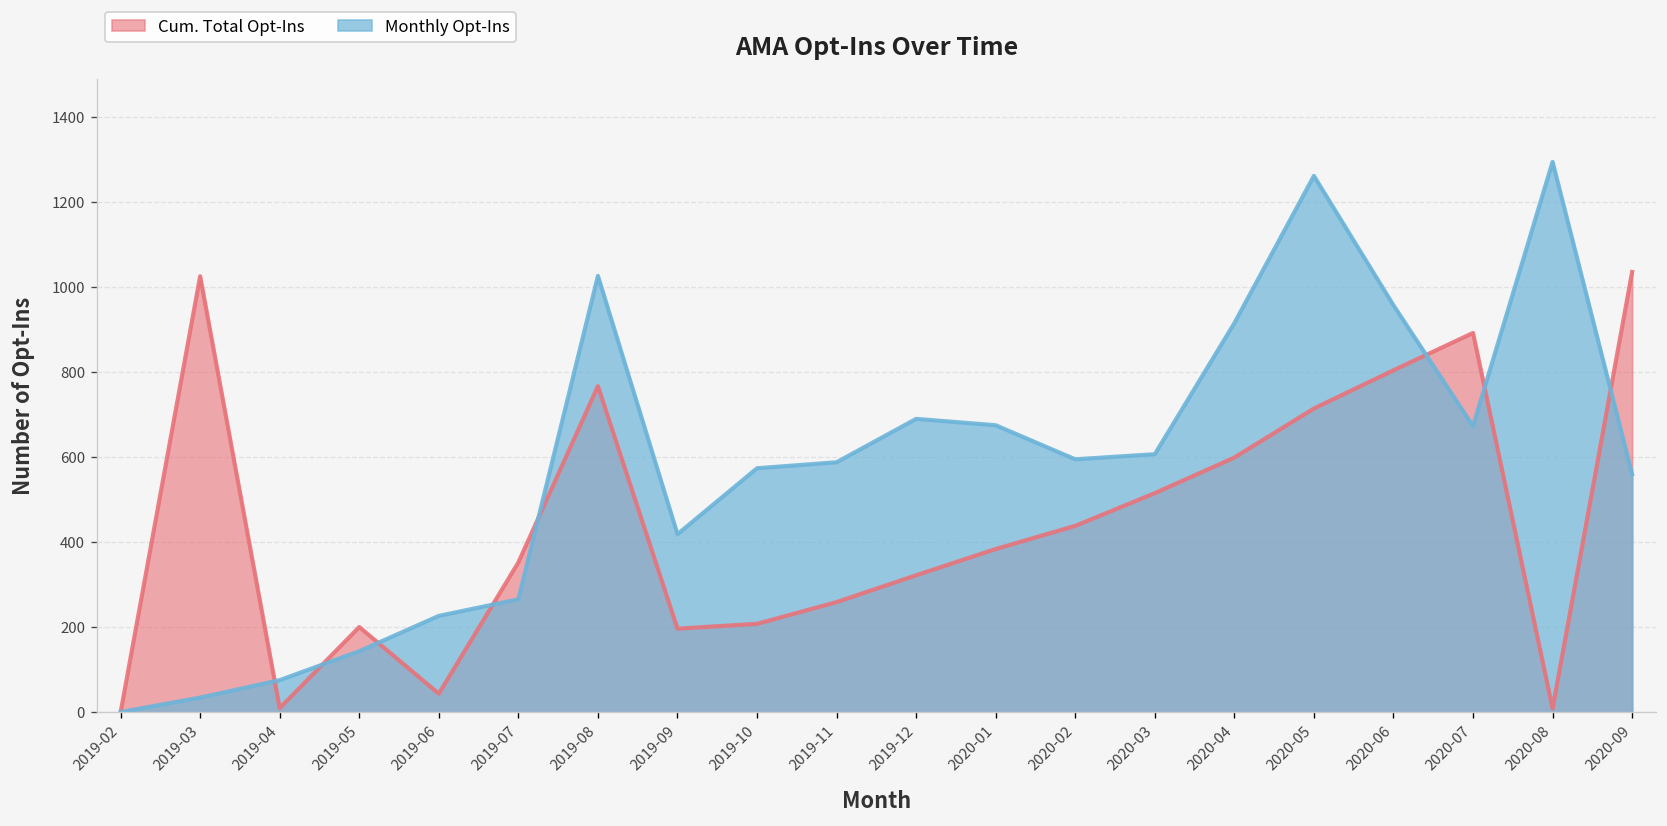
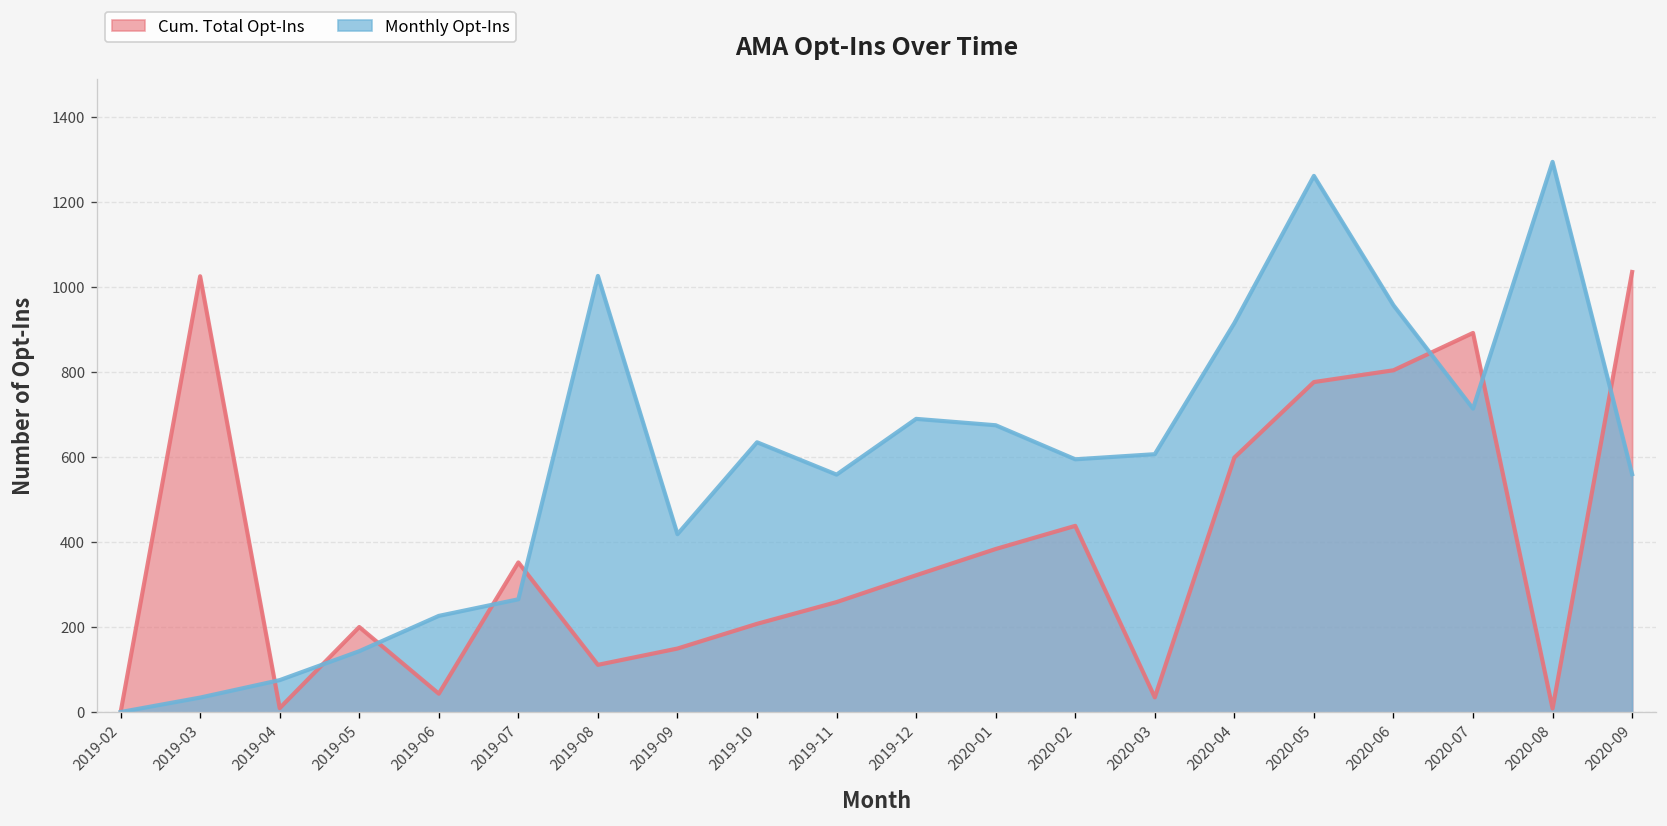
  {
    "Cum. Total Opt-Ins": {
      "2019-03": 1030,
      "2019-04": 10,
      "2019-05": 200,
      "2019-06": 40,
      "2019-07": 350,
-     "2019-08": 770,
-     "2019-09": 200,
+     "2019-08": 110,
+     "2019-09": 150,
      "2019-10": 210,
      "2019-11": 260,
      "2019-12": 320,
      "2020-01": 380,
      "2020-02": 440,
-     "2020-03": 520,
+     "2020-03": 40,
      "2020-04": 600,
-     "2020-05": 710,
+     "2020-05": 780,
      "2020-06": 800,
      "2020-07": 890,
      "2020-08": 10,
      "2020-09": 1040
    },
    "Monthly Opt-Ins": {
      "2019-03": 40,
      "2019-04": 80,
      "2019-05": 140,
      "2019-06": 230,
      "2019-07": 270,
      "2019-08": 1030,
      "2019-09": 420,
-     "2019-10": 570,
-     "2019-11": 590,
+     "2019-10": 640,
+     "2019-11": 560,
      "2019-12": 690,
      "2020-01": 680,
      "2020-02": 600,
      "2020-03": 610,
      "2020-04": 920,
      "2020-05": 1260,
      "2020-06": 960,
-     "2020-07": 670,
+     "2020-07": 710,
      "2020-08": 1290,
      "2020-09": 560
    }
  }
